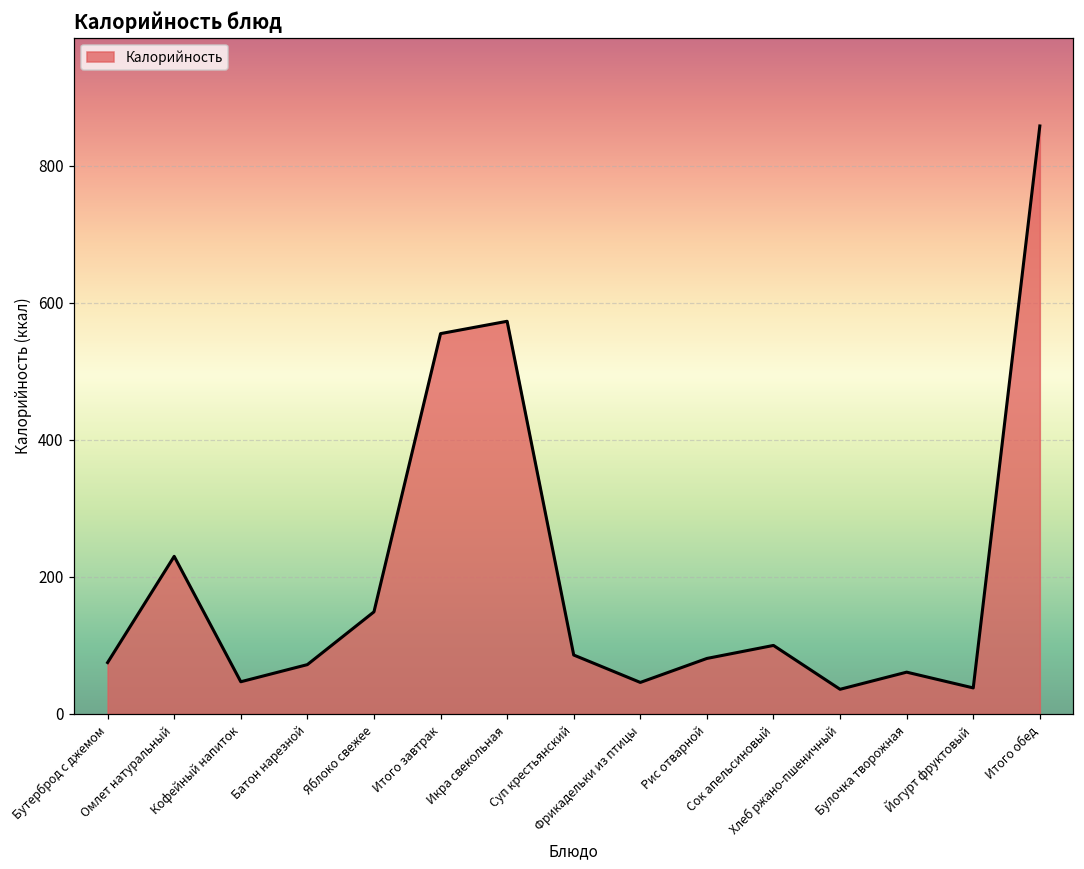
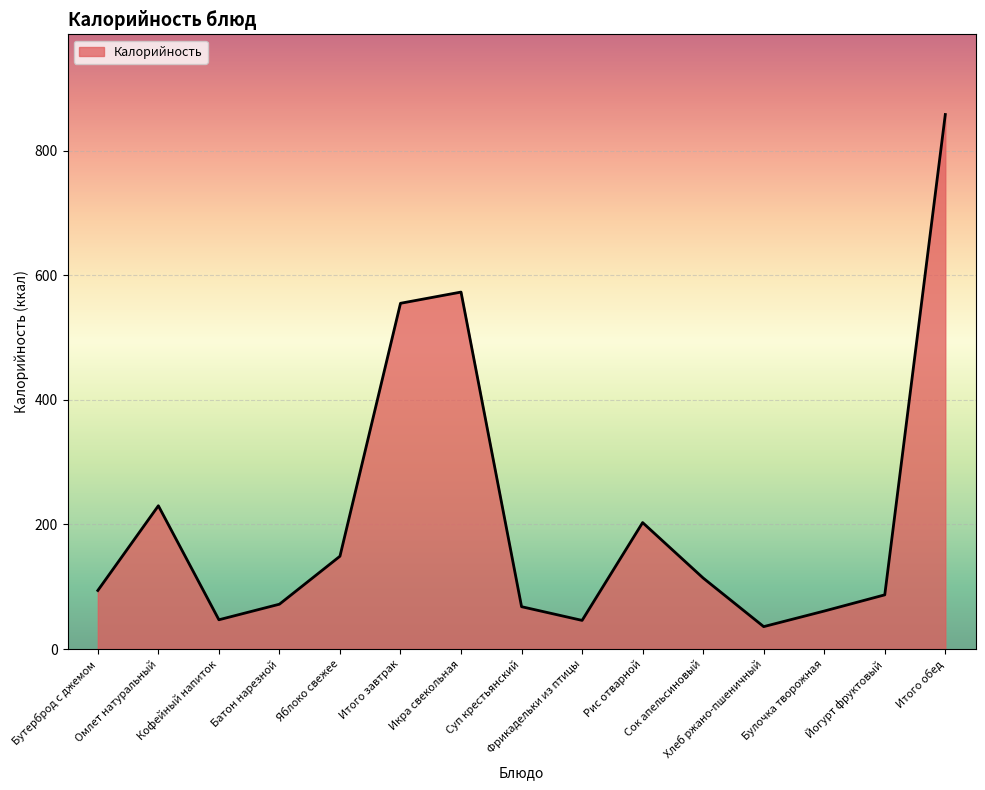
  {
-   "Бутерброд с джемом": 80,
+   "Бутерброд с джемом": 90,
    "Омлет натуральный": 230,
    "Кофейный напиток": 50,
    "Батон нарезной": 70,
    "Яблоко свежее": 150,
    "Итого завтрак": 560,
    "Икра свекольная": 570,
-   "Суп крестьянский": 90,
+   "Суп крестьянский": 70,
    "Фрикадельки из птицы": 50,
-   "Рис отварной": 80,
-   "Сок апельсиновый": 100,
+   "Рис отварной": 200,
+   "Сок апельсиновый": 110,
    "Хлеб ржано-пшеничный": 40,
    "Булочка творожная": 60,
-   "Йогурт фруктовый": 40,
+   "Йогурт фруктовый": 90,
    "Итого обед": 860
  }
